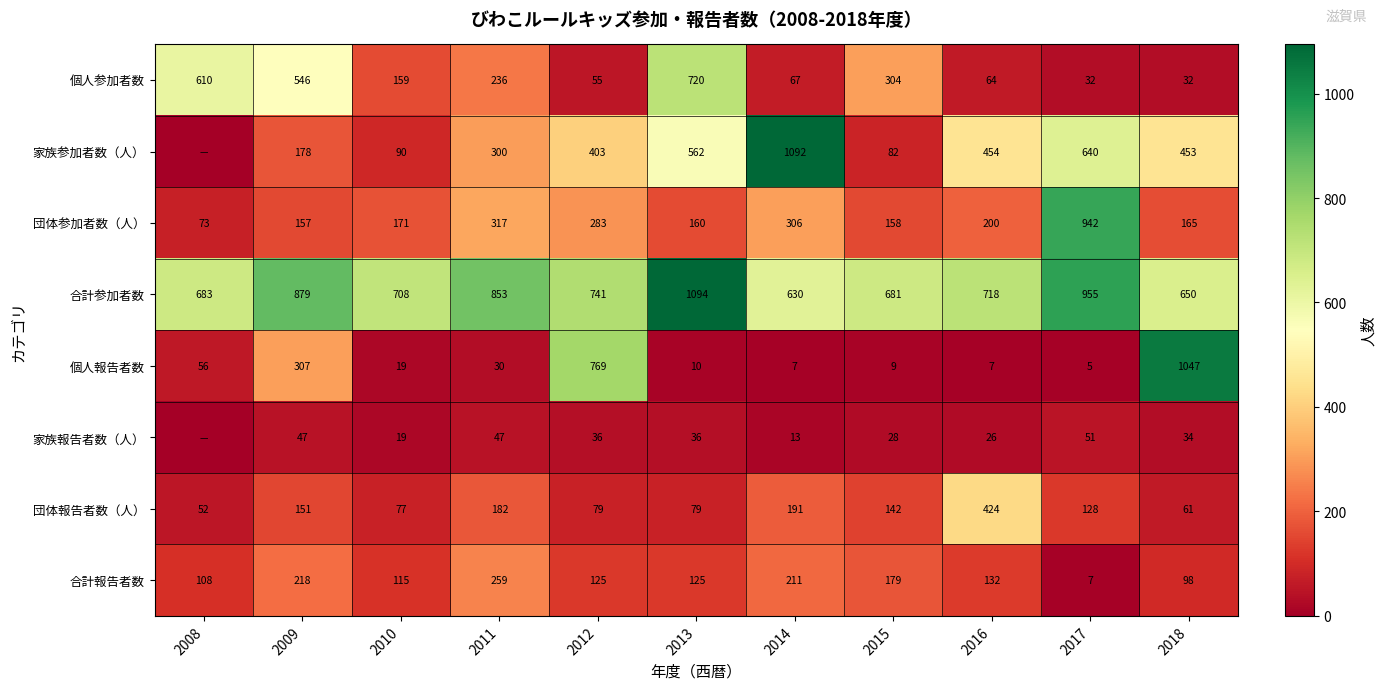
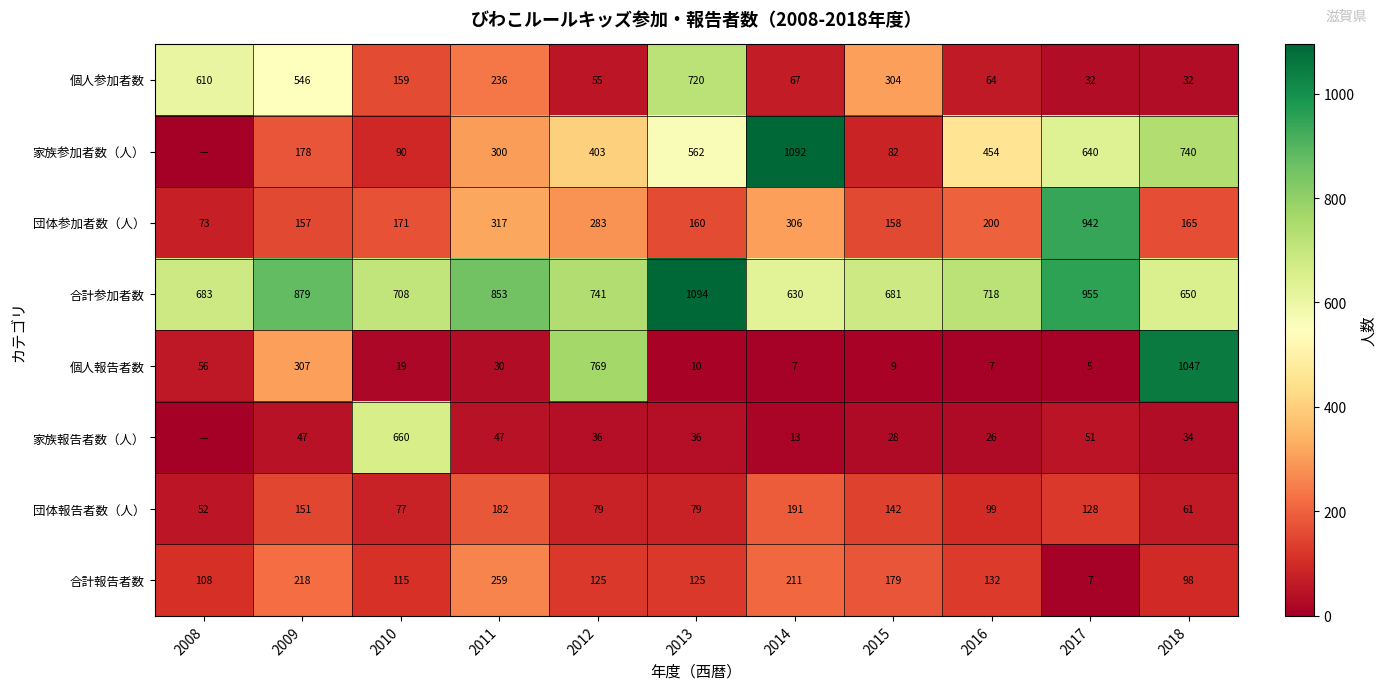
  {
    "個人参加者数": {
      "2008": 610,
      "2009": 546,
      "2010": 159,
      "2011": 236,
      "2012": 55,
      "2013": 720,
      "2014": 67,
      "2015": 304,
      "2016": 64,
      "2017": 32,
      "2018": 32
    },
    "家族参加者数（人）": {
      "2009": 178,
      "2010": 90,
      "2011": 300,
      "2012": 403,
      "2013": 562,
      "2014": 1092,
      "2015": 82,
      "2016": 454,
      "2017": 640,
-     "2018": 453
+     "2018": 740
    },
    "団体参加者数（人）": {
      "2008": 73,
      "2009": 157,
      "2010": 171,
      "2011": 317,
      "2012": 283,
      "2013": 160,
      "2014": 306,
      "2015": 158,
      "2016": 200,
      "2017": 942,
      "2018": 165
    },
    "合計参加者数": {
      "2008": 683,
      "2009": 879,
      "2010": 708,
      "2011": 853,
      "2012": 741,
      "2013": 1094,
      "2014": 630,
      "2015": 681,
      "2016": 718,
      "2017": 955,
      "2018": 650
    },
    "個人報告者数": {
      "2008": 56,
      "2009": 307,
      "2010": 19,
      "2011": 30,
      "2012": 769,
      "2013": 10,
      "2014": 7,
      "2015": 9,
      "2016": 7,
      "2017": 5,
      "2018": 1047
    },
    "家族報告者数（人）": {
      "2009": 47,
-     "2010": 19,
+     "2010": 660,
      "2011": 47,
      "2012": 36,
      "2013": 36,
      "2014": 13,
      "2015": 28,
      "2016": 26,
      "2017": 51,
      "2018": 34
    },
    "団体報告者数（人）": {
      "2008": 52,
      "2009": 151,
      "2010": 77,
      "2011": 182,
      "2012": 79,
      "2013": 79,
      "2014": 191,
      "2015": 142,
-     "2016": 424,
+     "2016": 99,
      "2017": 128,
      "2018": 61
    },
    "合計報告者数": {
      "2008": 108,
      "2009": 218,
      "2010": 115,
      "2011": 259,
      "2012": 125,
      "2013": 125,
      "2014": 211,
      "2015": 179,
      "2016": 132,
      "2017": 7,
      "2018": 98
    }
  }
